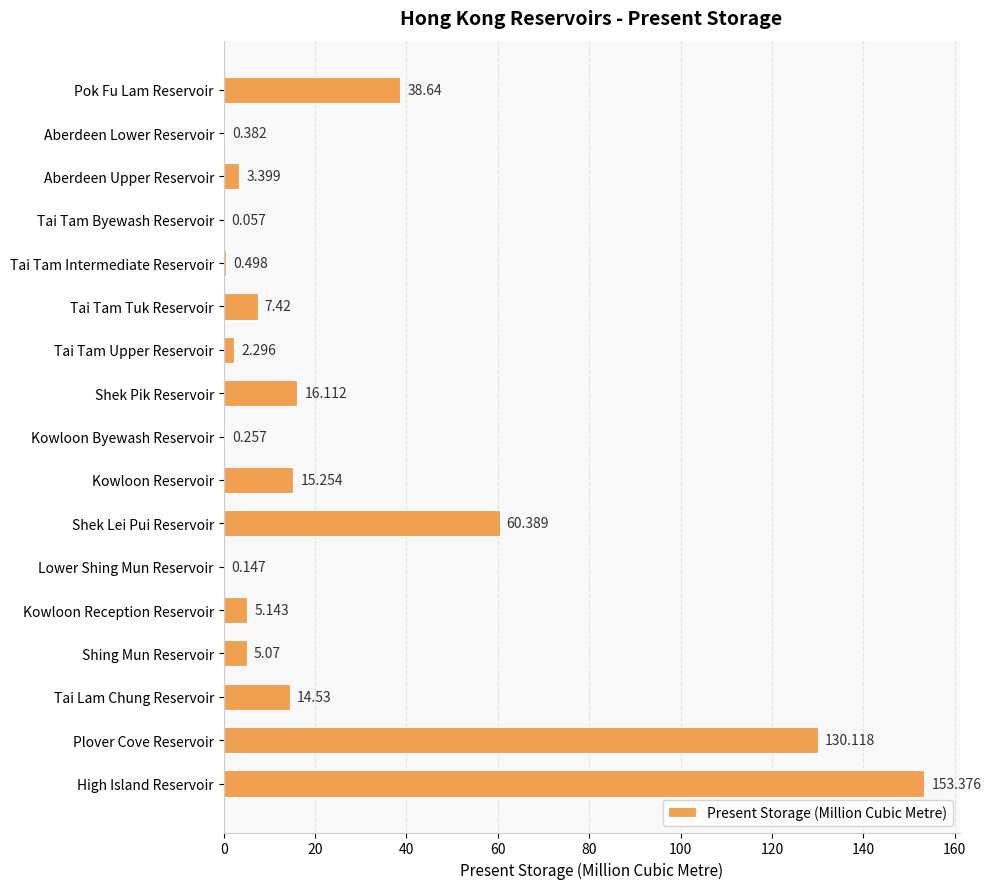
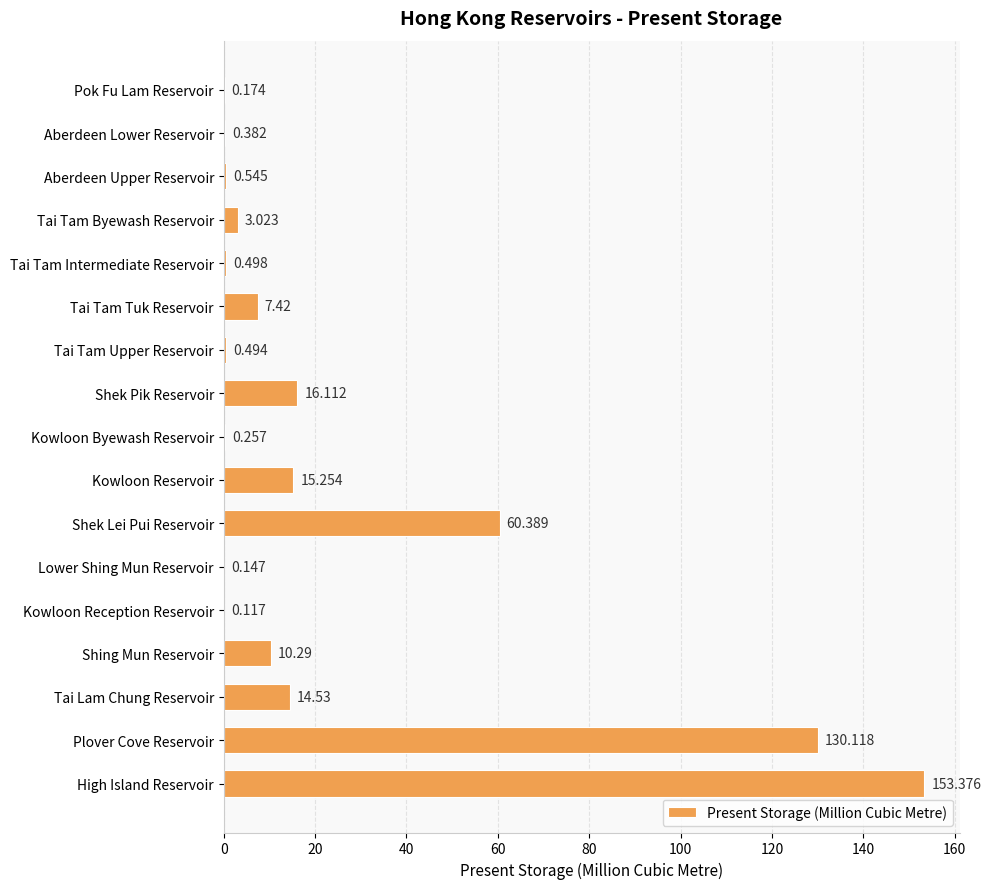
  {
-   "Pok Fu Lam Reservoir": 38.64,
+   "Pok Fu Lam Reservoir": 0.174,
    "Aberdeen Lower Reservoir": 0.382,
-   "Aberdeen Upper Reservoir": 3.399,
-   "Tai Tam Byewash Reservoir": 0.057,
+   "Aberdeen Upper Reservoir": 0.545,
+   "Tai Tam Byewash Reservoir": 3.023,
    "Tai Tam Intermediate Reservoir": 0.498,
    "Tai Tam Tuk Reservoir": 7.42,
-   "Tai Tam Upper Reservoir": 2.296,
+   "Tai Tam Upper Reservoir": 0.494,
    "Shek Pik Reservoir": 16.112,
    "Kowloon Byewash Reservoir": 0.257,
    "Kowloon Reservoir": 15.254,
    "Shek Lei Pui Reservoir": 60.389,
    "Lower Shing Mun Reservoir": 0.147,
-   "Kowloon Reception Reservoir": 5.143,
-   "Shing Mun Reservoir": 5.07,
+   "Kowloon Reception Reservoir": 0.117,
+   "Shing Mun Reservoir": 10.29,
    "Tai Lam Chung Reservoir": 14.53,
    "Plover Cove Reservoir": 130.118,
    "High Island Reservoir": 153.376
  }
